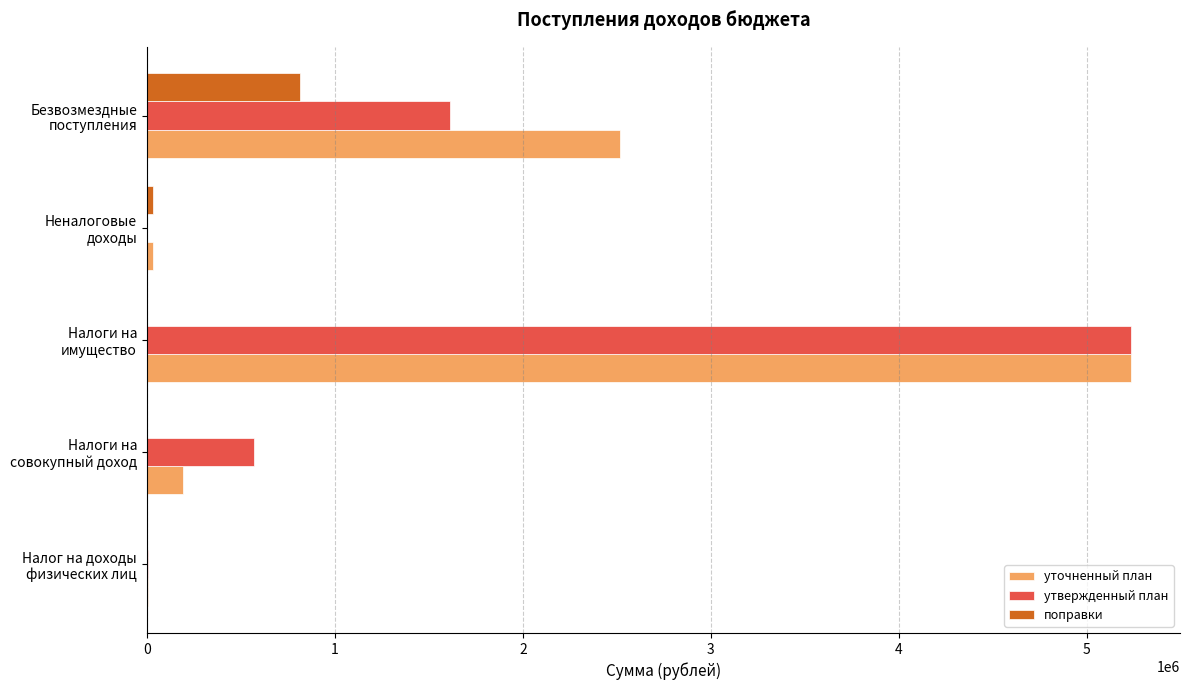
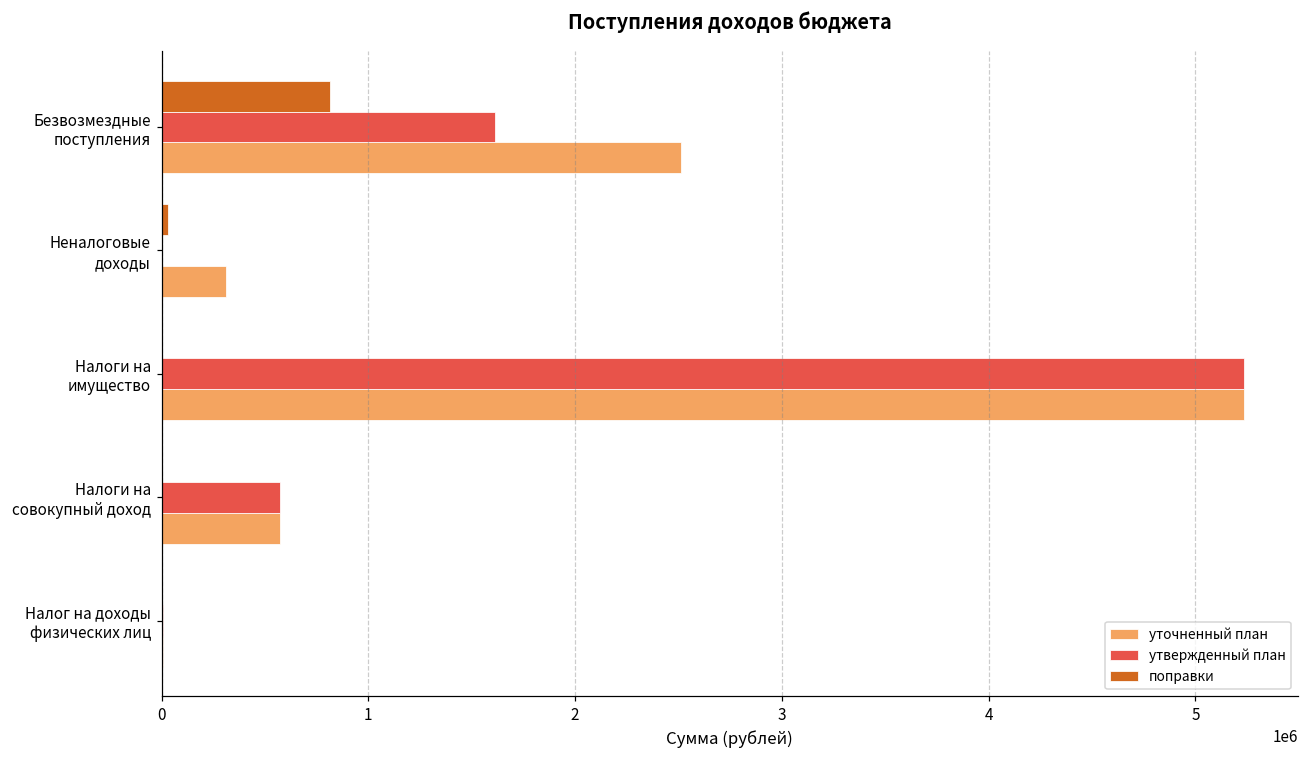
  {
    "уточненный план": {
      "Безвозмездные поступления": 2510000,
-     "Неналоговые доходы": 30000,
+     "Неналоговые доходы": 310000,
      "Налоги на имущество": 5230000,
-     "Налоги на совокупный доход": 190000
+     "Налоги на совокупный доход": 570000
    }
  }
